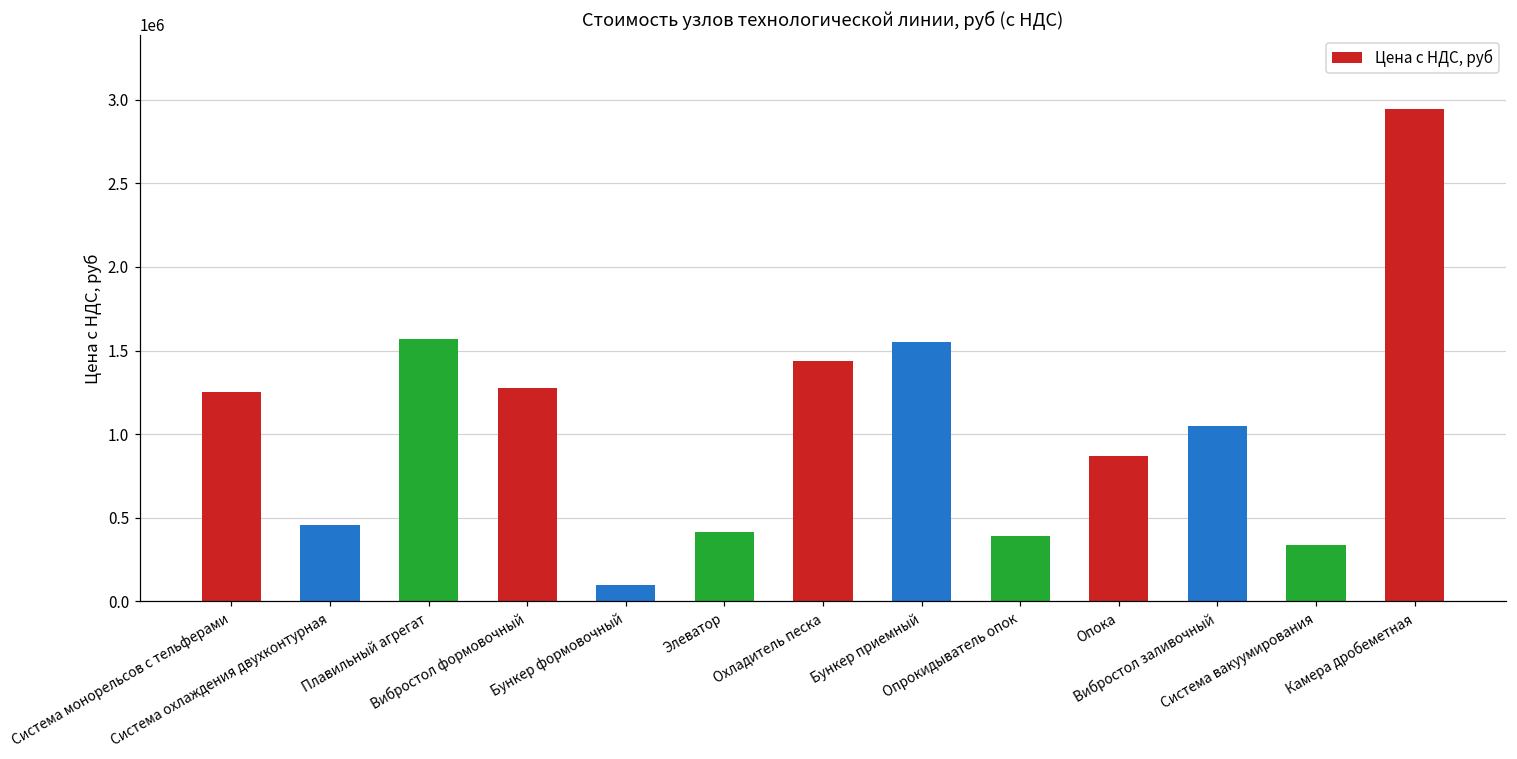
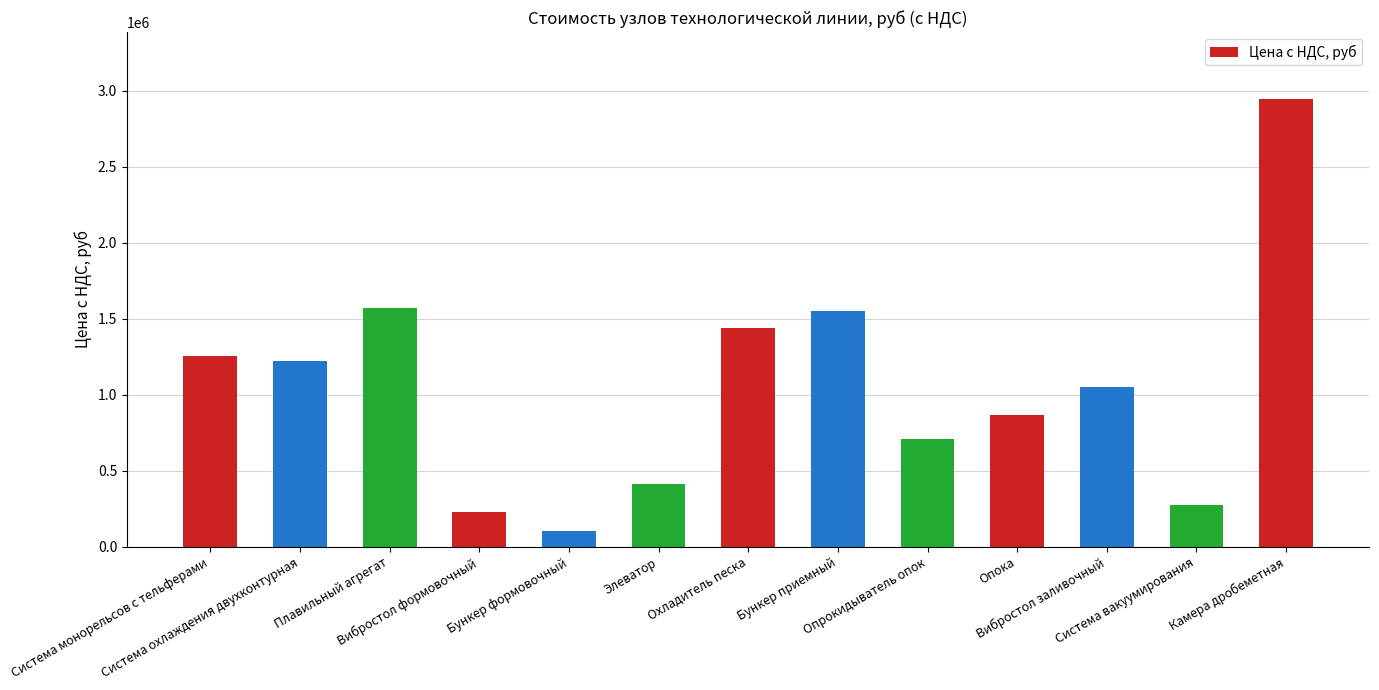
  {
    "Система монорельсов с тельферами": 1260000,
-   "Система охлаждения двухконтурная": 460000,
+   "Система охлаждения двухконтурная": 1220000,
    "Плавильный агрегат": 1570000,
-   "Вибростол формовочный": 1280000,
+   "Вибростол формовочный": 230000,
    "Бункер формовочный": 100000,
    "Элеватор": 420000,
    "Охладитель песка": 1440000,
    "Бункер приемный": 1550000,
-   "Опрокидыватель опок": 390000,
+   "Опрокидыватель опок": 710000,
    "Опока": 870000,
    "Вибростол заливочный": 1050000,
-   "Система вакуумирования": 340000,
+   "Система вакуумирования": 270000,
    "Камера дробеметная": 2940000
  }
